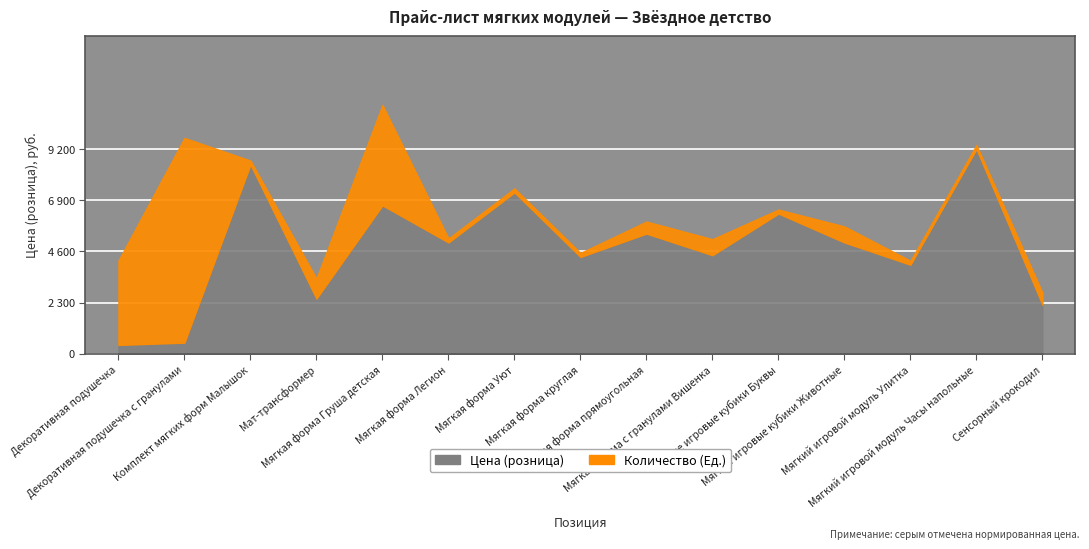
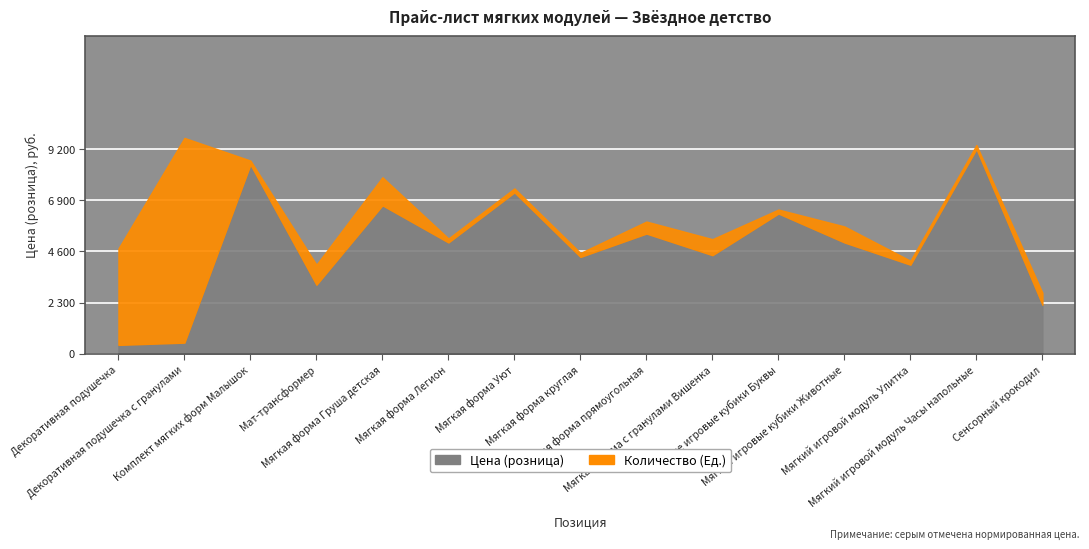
  {
    "Цена (розница)": {
      "Декоративная подушечка": 400,
      "Декоративная подушечка с гранулами": 500,
      "Комплект мягких форм Малышок": 8500,
-     "Мат-трансформер": 2500,
+     "Мат-трансформер": 3100,
      "Мягкая форма Груша детская": 6700,
      "Мягкая форма Легион": 5000,
      "Мягкая форма Уют": 7200,
      "Мягкая форма круглая": 4400,
      "Мягкая форма прямоугольная": 5400,
      "Мягкая форма с гранулами Вишенка": 4400,
      "Мягкие игровые кубики Буквы": 6300,
      "Мягкие игровые кубики Животные": 5000,
      "Мягкий игровой модуль Улитка": 4000,
      "Мягкий игровой модуль Часы напольные": 9200,
      "Сенсорный крокодил": 2200
    },
    "Количество (Ед.)": {
-     "Декоративная подушечка": 3800,
+     "Декоративная подушечка": 4300,
      "Декоративная подушечка с гранулами": 9200,
      "Комплект мягких форм Малышок": 200,
      "Мат-трансформер": 900,
-     "Мягкая форма Груша детская": 4500,
+     "Мягкая форма Груша детская": 1300,
      "Мягкая форма Легион": 200,
      "Мягкая форма Уют": 200,
      "Мягкая форма круглая": 200,
      "Мягкая форма прямоугольная": 500,
      "Мягкая форма с гранулами Вишенка": 700,
      "Мягкие игровые кубики Буквы": 200,
      "Мягкие игровые кубики Животные": 700,
      "Мягкий игровой модуль Улитка": 200,
      "Мягкий игровой модуль Часы напольные": 200,
      "Сенсорный крокодил": 500
    }
  }
